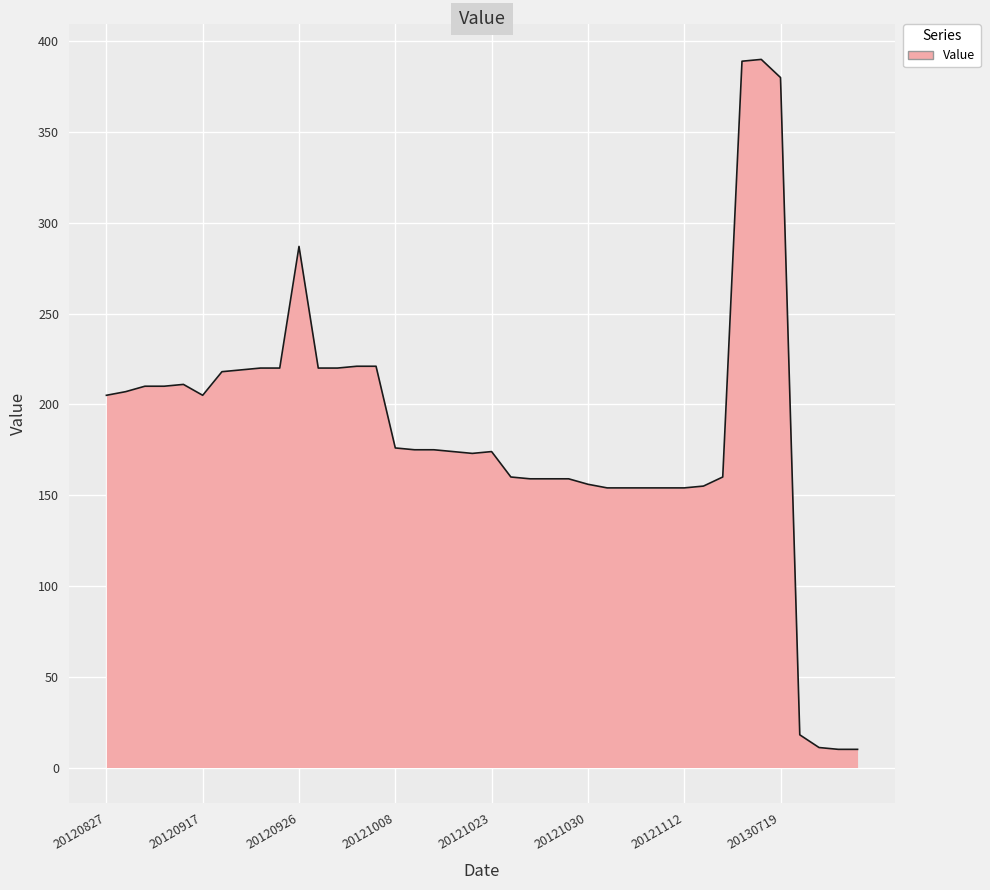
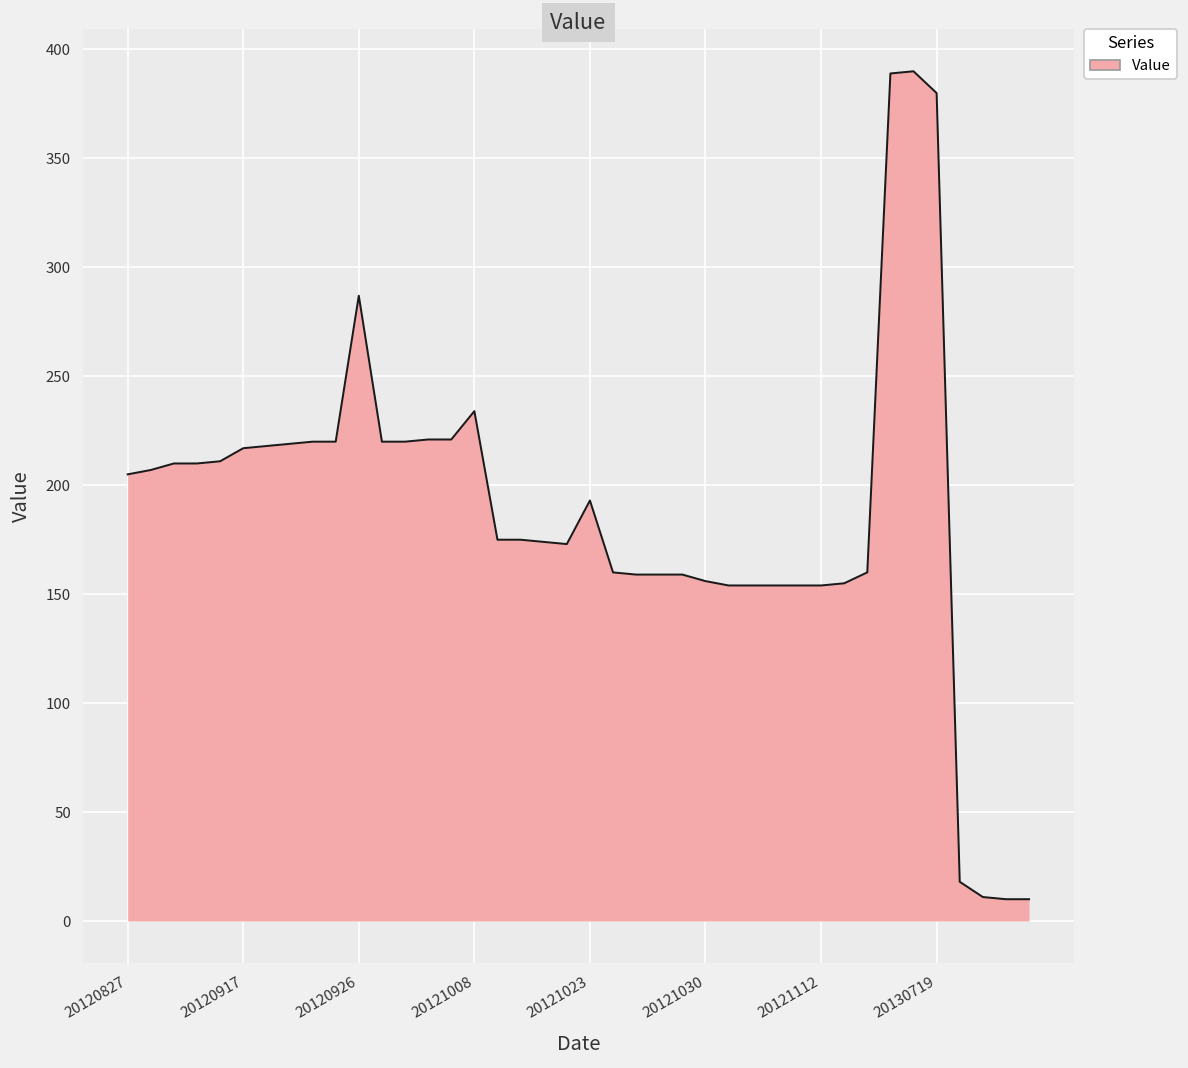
  {
    "20120827": 205,
-   "20120917": 205,
+   "20120917": 217,
    "20120926": 287,
-   "20121008": 176,
-   "20121023": 174,
+   "20121008": 234,
+   "20121023": 193,
    "20121030": 156,
    "20121112": 154,
    "20130719": 380
  }
